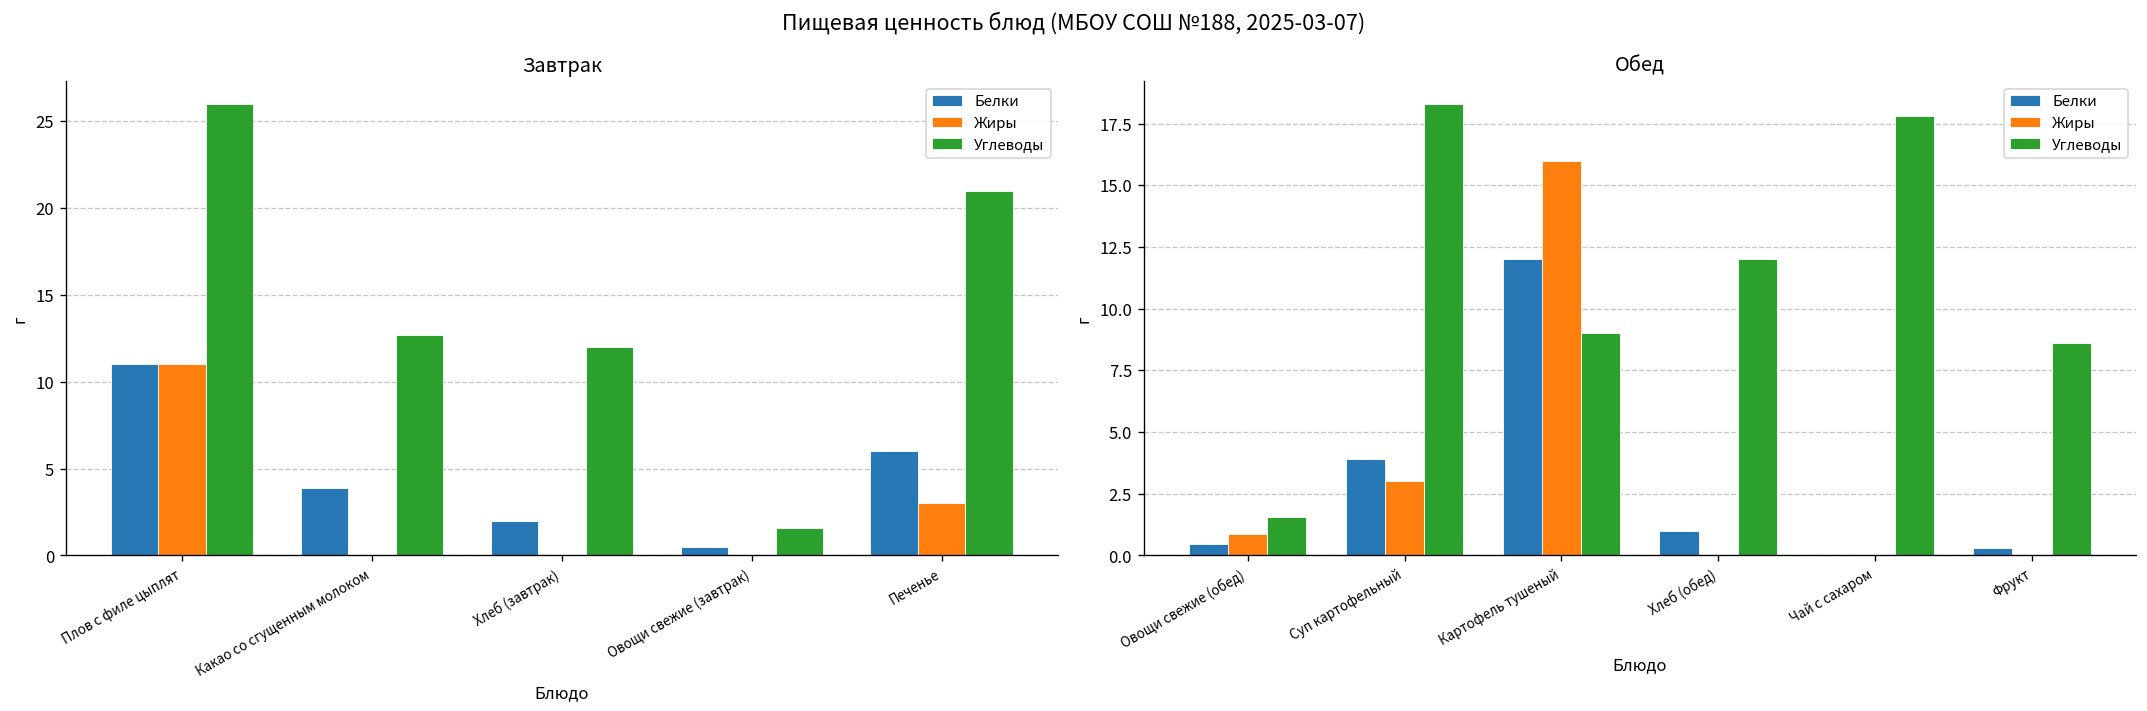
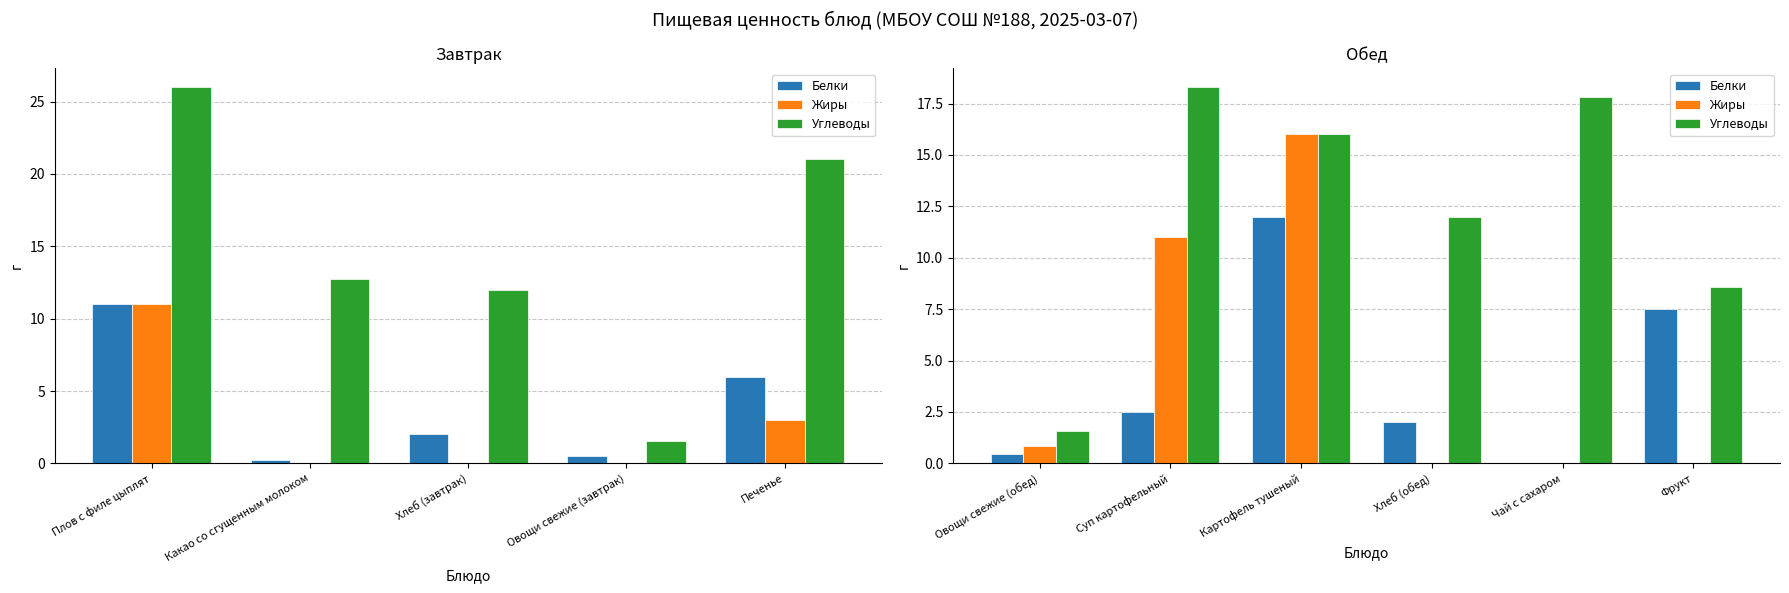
  {
    "Завтрак": {
      "Белки": {
        "Плов с филе цыплят": 11.0,
-       "Какао со сгущенным молоком": 3.9,
+       "Какао со сгущенным молоком": 0.2,
        "Хлеб (завтрак)": 2.0,
        "Овощи свежие (завтрак)": 0.5,
        "Печенье": 6.0
      },
      "Жиры": {
        "Плов с филе цыплят": 11.0,
        "Хлеб (завтрак)": 0.0,
        "Печенье": 3.0
      },
      "Углеводы": {
        "Плов с филе цыплят": 26.0,
        "Какао со сгущенным молоком": 12.7,
        "Хлеб (завтрак)": 12.0,
        "Овощи свежие (завтрак)": 1.6,
        "Печенье": 21.0
      }
    },
    "Обед": {
      "Белки": {
        "Овощи свежие (обед)": 0.5,
-       "Суп картофельный": 3.9,
+       "Суп картофельный": 2.5,
        "Картофель тушеный": 12.0,
-       "Хлеб (обед)": 1,
+       "Хлеб (обед)": 2,
        "Чай с сахаром": 0.0,
-       "Фрукт": 0.3
+       "Фрукт": 7.5
      },
      "Жиры": {
        "Овощи свежие (обед)": 0.9,
-       "Суп картофельный": 3,
+       "Суп картофельный": 11,
        "Картофель тушеный": 16,
        "Хлеб (обед)": 0,
        "Чай с сахаром": 0,
        "Фрукт": 0
      },
      "Углеводы": {
        "Овощи свежие (обед)": 1.6,
        "Суп картофельный": 18.3,
-       "Картофель тушеный": 9,
+       "Картофель тушеный": 16,
        "Хлеб (обед)": 12,
        "Чай с сахаром": 17.8,
        "Фрукт": 8.6
      }
    }
  }
